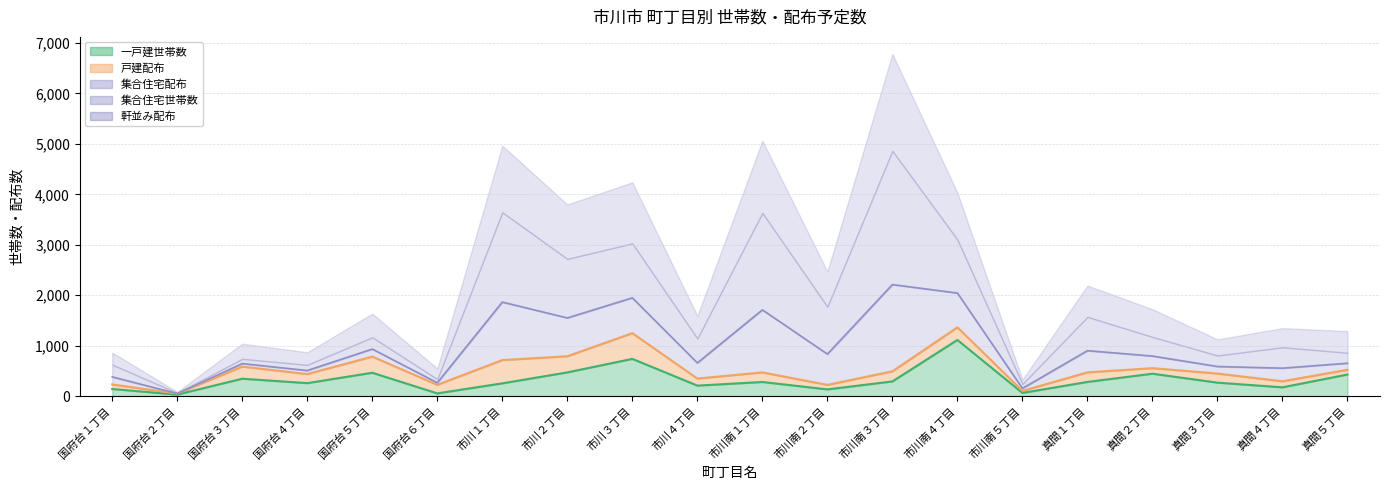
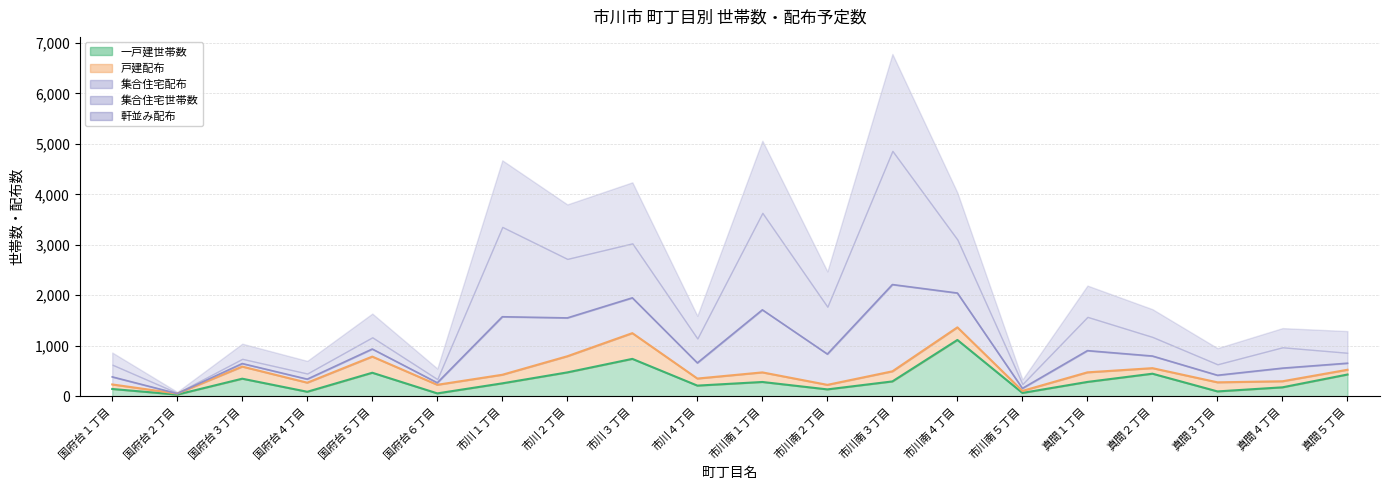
  {
    "一戸建世帯数": {
      "国府台１丁目": "100",
      "国府台３丁目": "300",
-     "国府台４丁目": "300",
+     "国府台４丁目": "100",
      "国府台５丁目": "500",
      "国府台６丁目": "100",
      "市川１丁目": "300",
      "市川２丁目": "500",
      "市川３丁目": "700",
      "市川４丁目": "200",
      "市川南１丁目": "300",
      "市川南２丁目": "100",
      "市川南３丁目": "300",
      "市川南４丁目": "1,100",
      "真間１丁目": "300",
      "真間２丁目": "400",
-     "真間３丁目": "300",
+     "真間３丁目": "100",
      "真間４丁目": "200",
      "真間５丁目": "400"
    },
    "戸建配布": {
      "国府台１丁目": "100",
      "国府台３丁目": "200",
      "国府台４丁目": "200",
      "国府台５丁目": "300",
-     "市川１丁目": "500",
+     "市川１丁目": "200",
      "市川２丁目": "300",
      "市川３丁目": "500",
      "市川４丁目": "100",
      "市川南１丁目": "200",
      "市川南２丁目": "100",
      "市川南３丁目": "200",
      "市川南４丁目": "300",
      "真間１丁目": "200",
      "真間２丁目": "100",
      "真間３丁目": "200",
      "真間４丁目": "100",
      "真間５丁目": "100"
    }
  }
